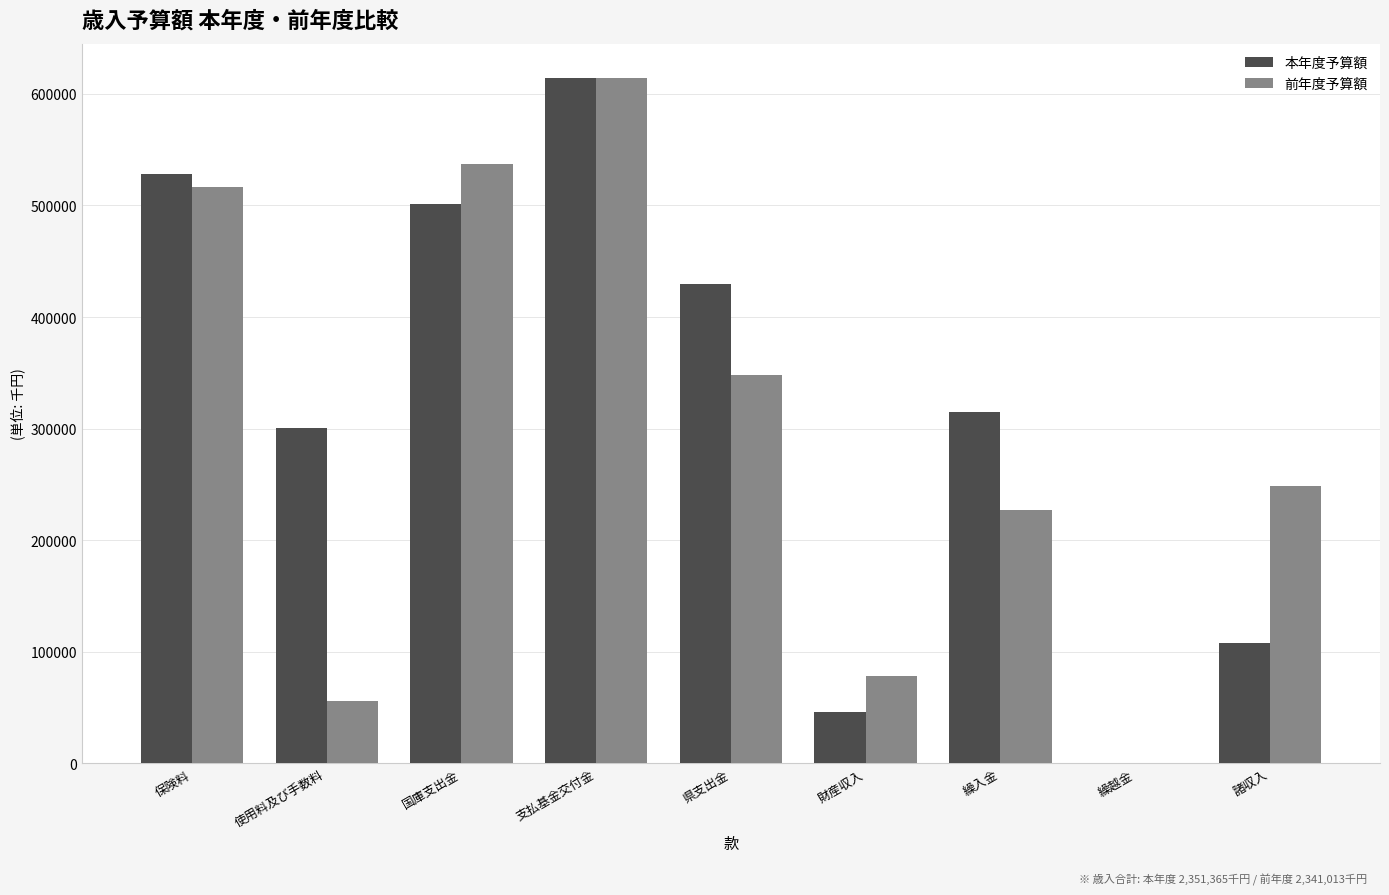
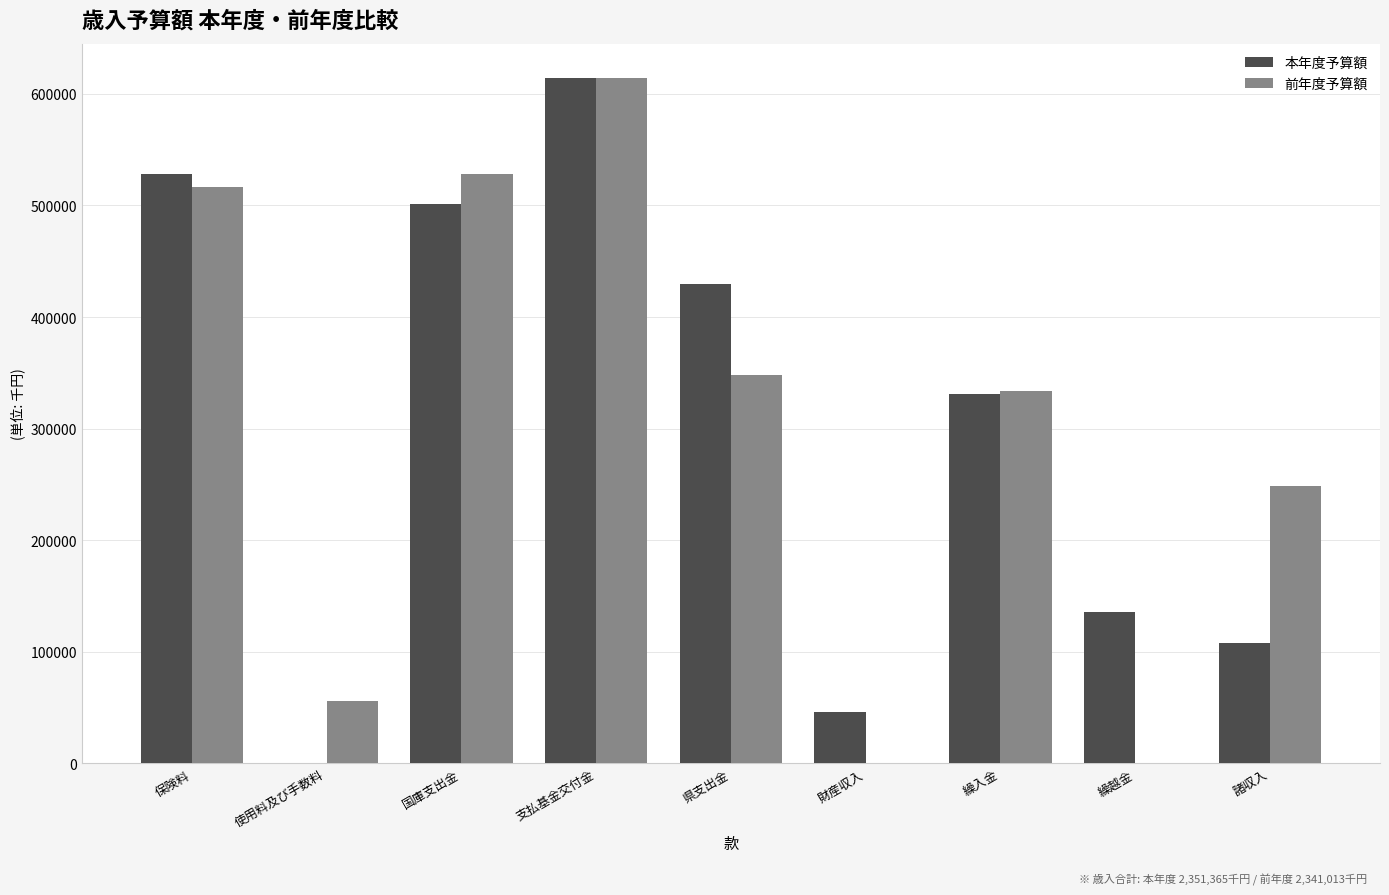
  {
    "本年度予算額": {
      "保険料": 528000,
-     "使用料及び手数料": 300000,
+     "使用料及び手数料": 0,
      "国庫支出金": 501000,
      "支払基金交付金": 614000,
      "県支出金": 430000,
      "財産収入": 46000,
-     "繰入金": 314000,
-     "繰越金": 0,
+     "繰入金": 331000,
+     "繰越金": 136000,
      "諸収入": 107000
    },
    "前年度予算額": {
      "保険料": 517000,
      "使用料及び手数料": 56000,
-     "国庫支出金": 537000,
+     "国庫支出金": 528000,
      "支払基金交付金": 614000,
      "県支出金": 348000,
-     "財産収入": 78000,
-     "繰入金": 227000,
+     "財産収入": 0,
+     "繰入金": 334000,
      "諸収入": 249000
    }
  }
